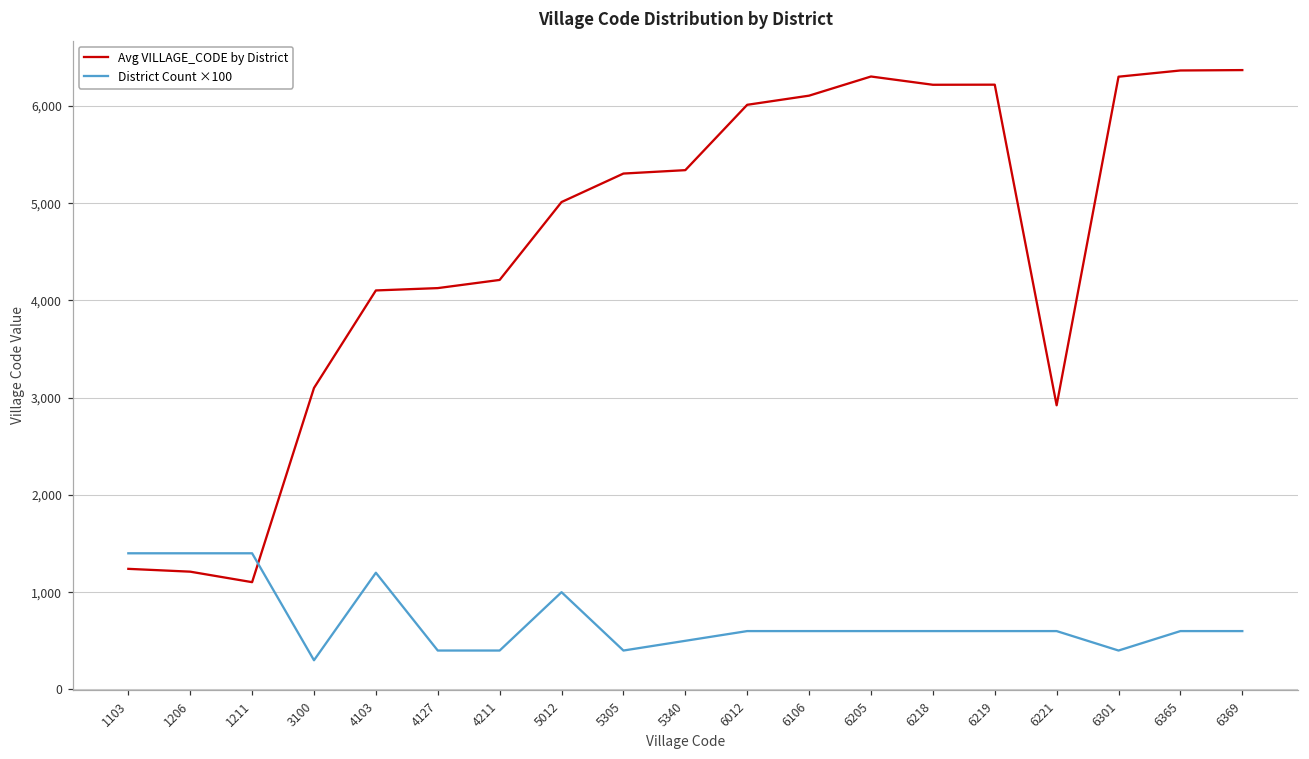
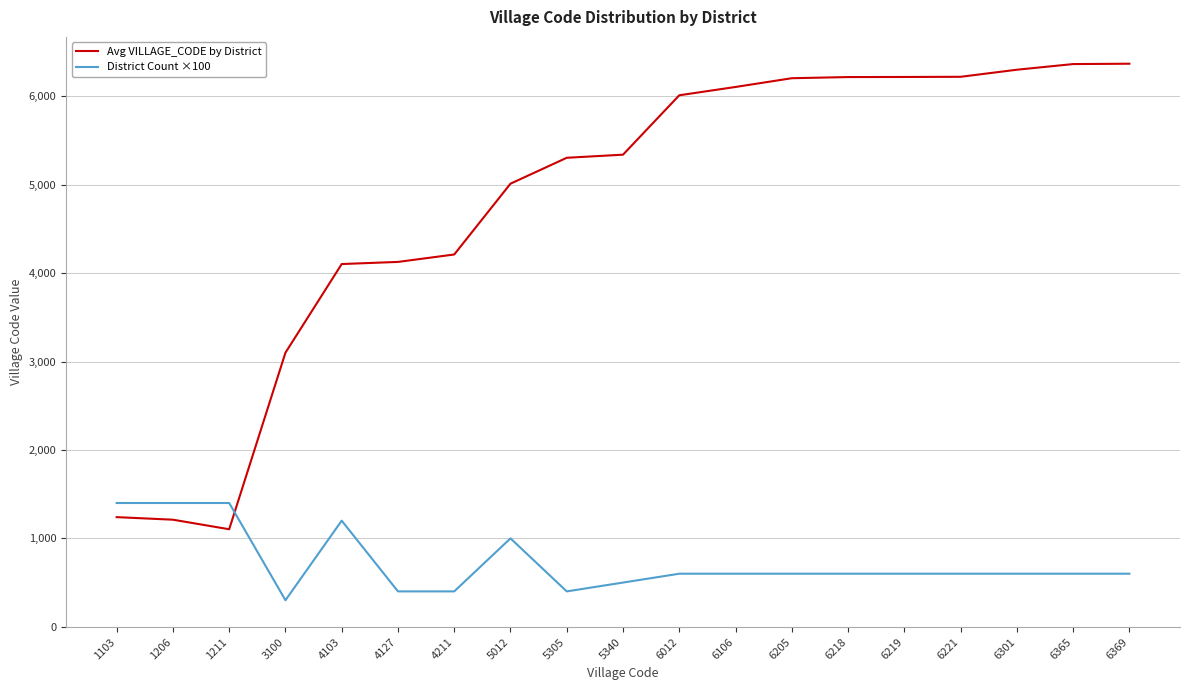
  {
    "Avg VILLAGE_CODE by District": {
      "1103": "1,200",
      "1206": "1,200",
      "1211": "1,100",
      "3100": "3,100",
      "4103": "4,100",
      "4127": "4,100",
      "4211": "4,200",
      "5012": "5,000",
      "5305": "5,300",
      "5340": "5,300",
      "6012": "6,000",
      "6106": "6,100",
-     "6205": "6,300",
+     "6205": "6,200",
      "6218": "6,200",
      "6219": "6,200",
-     "6221": "2,900",
+     "6221": "6,200",
      "6301": "6,300",
      "6365": "6,400",
      "6369": "6,400"
    },
    "District Count ×100": {
      "1103": "1,400",
      "1206": "1,400",
      "1211": "1,400",
      "3100": "300",
      "4103": "1,200",
      "4127": "400",
      "4211": "400",
      "5012": "1,000",
      "5305": "400",
      "5340": "500",
      "6012": "600",
      "6106": "600",
      "6205": "600",
      "6218": "600",
      "6219": "600",
      "6221": "600",
-     "6301": "400",
+     "6301": "600",
      "6365": "600",
      "6369": "600"
    }
  }
